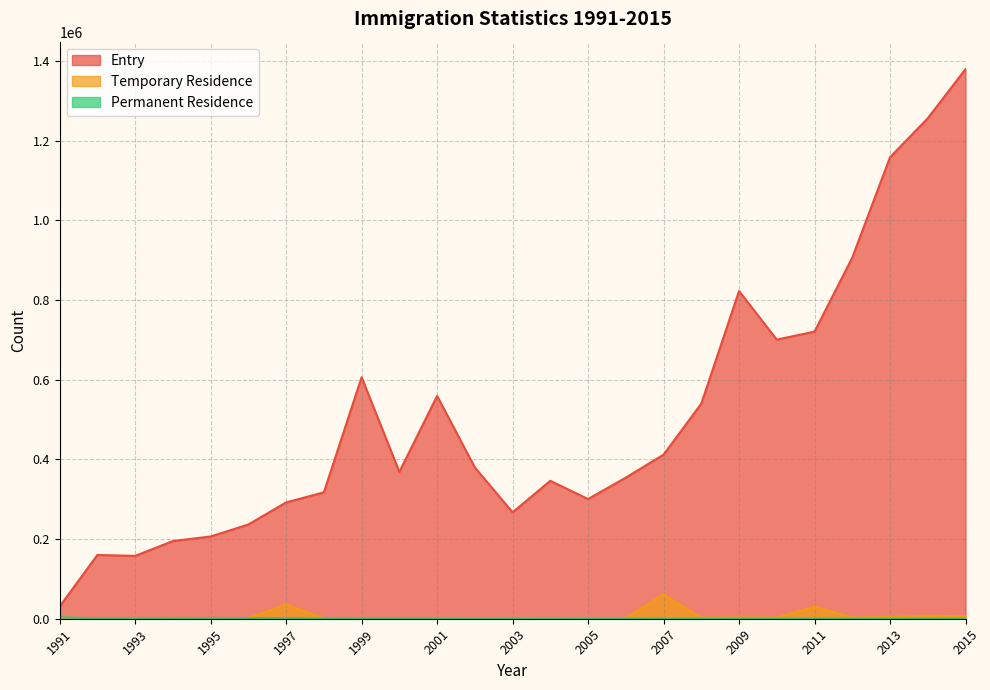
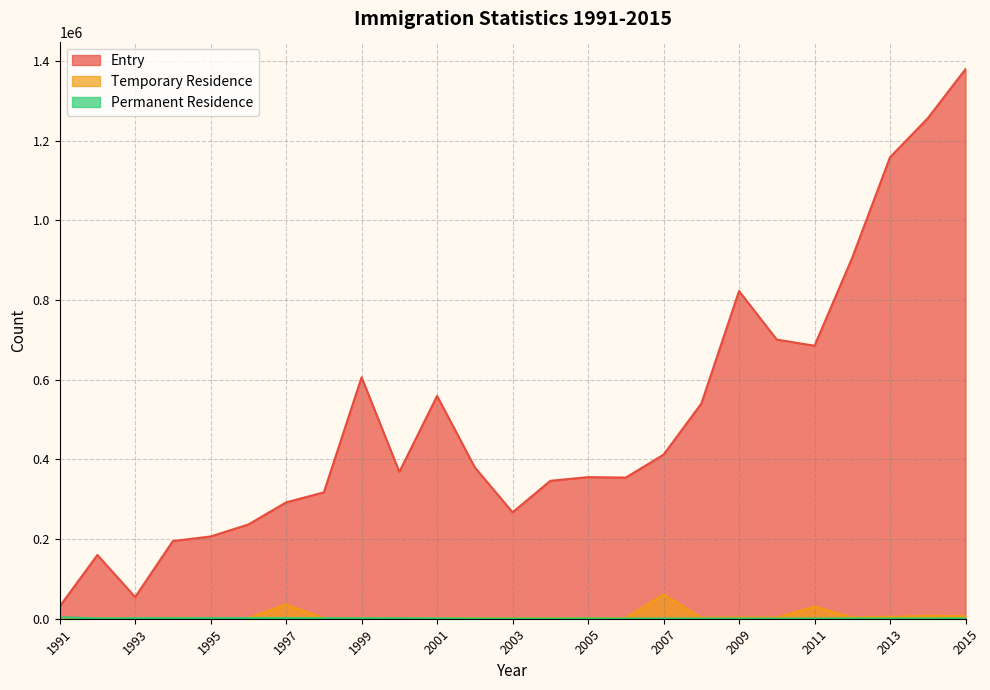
  {
    "Entry": {
      "1991": 30000,
-     "1993": 160000,
+     "1993": 50000,
      "1995": 210000,
      "1997": 290000,
      "1999": 610000,
      "2001": 560000,
      "2003": 270000,
-     "2005": 300000,
+     "2005": 360000,
      "2007": 410000,
      "2009": 820000,
-     "2011": 720000,
+     "2011": 690000,
      "2013": 1160000,
      "2015": 1380000
    },
    "Temporary Residence": {
      "1997": 40000,
      "2007": 60000,
      "2011": 30000
    },
    "Permanent Residence": {
      "1997": 0,
      "2007": 0,
      "2011": 0
    }
  }
